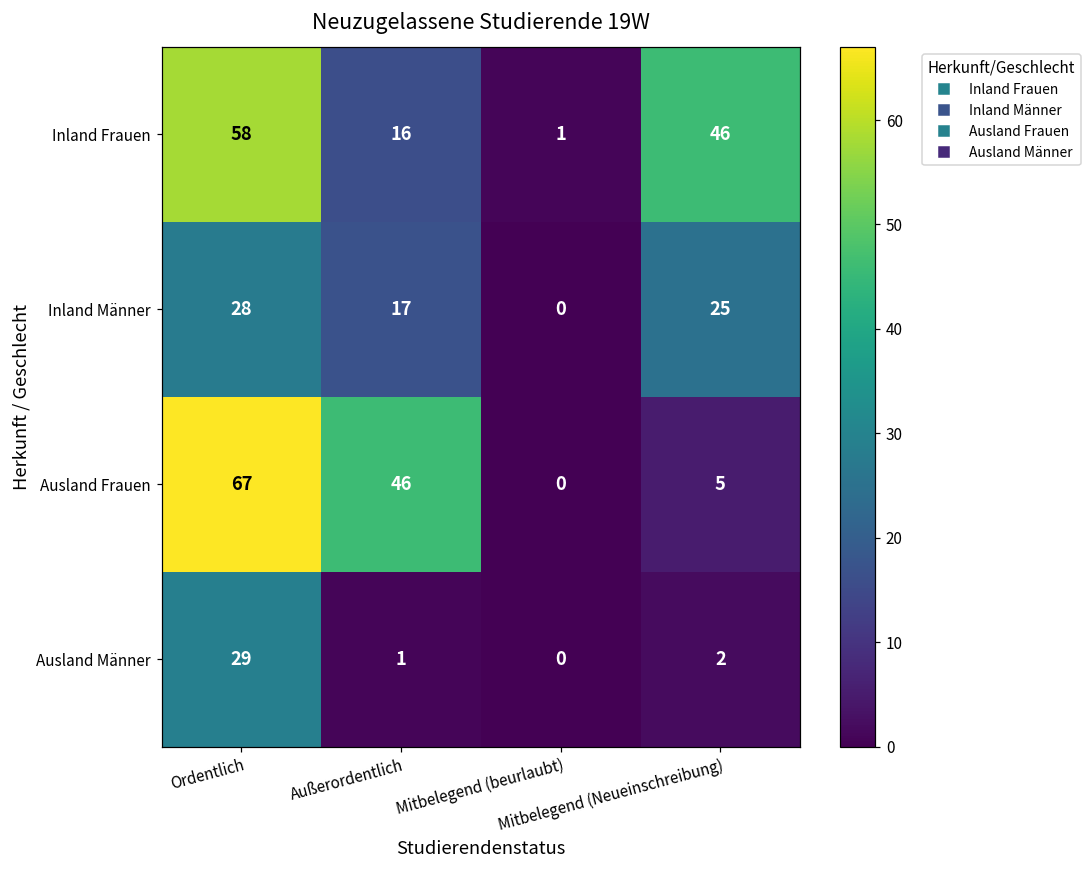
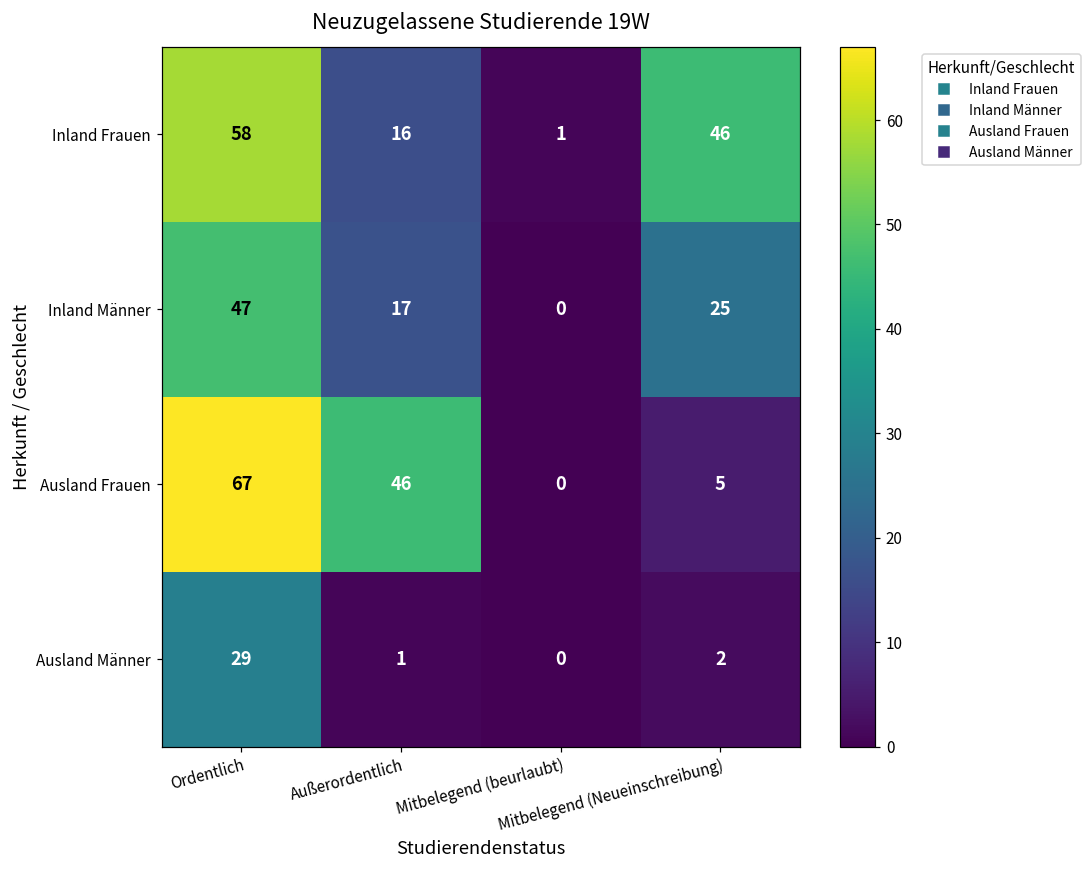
  {
    "Inland Frauen": {
      "Ordentlich": 58,
      "Außerordentlich": 16,
      "Mitbelegend (beurlaubt)": 1,
      "Mitbelegend (Neueinschreibung)": 46
    },
    "Inland Männer": {
-     "Ordentlich": 28,
+     "Ordentlich": 47,
      "Außerordentlich": 17,
      "Mitbelegend (beurlaubt)": 0,
      "Mitbelegend (Neueinschreibung)": 25
    },
    "Ausland Frauen": {
      "Ordentlich": 67,
      "Außerordentlich": 46,
      "Mitbelegend (beurlaubt)": 0,
      "Mitbelegend (Neueinschreibung)": 5
    },
    "Ausland Männer": {
      "Ordentlich": 29,
      "Außerordentlich": 1,
      "Mitbelegend (beurlaubt)": 0,
      "Mitbelegend (Neueinschreibung)": 2
    }
  }
